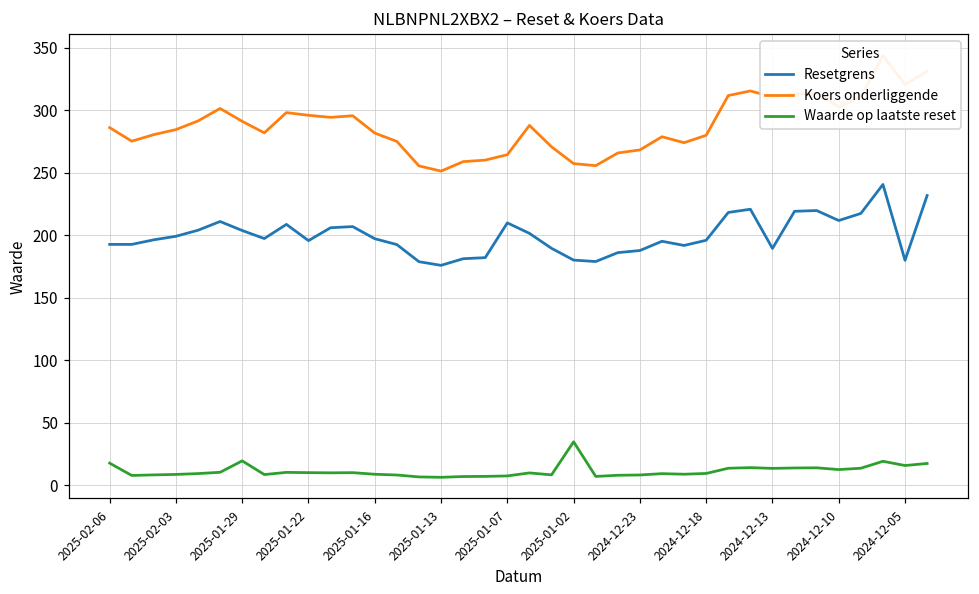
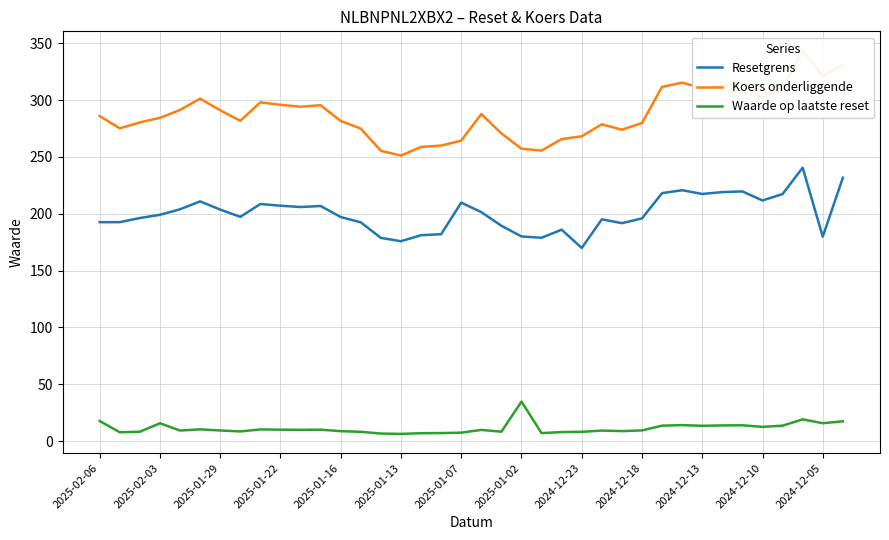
  {
    "Resetgrens": {
      "2025-02-06": 193,
      "2025-02-03": 199,
      "2025-01-29": 204,
-     "2025-01-22": 196,
+     "2025-01-22": 207,
      "2025-01-16": 197,
      "2025-01-13": 176,
      "2025-01-07": 210,
      "2025-01-02": 180,
-     "2024-12-23": 188,
+     "2024-12-23": 170,
      "2024-12-18": 196,
-     "2024-12-13": 189,
+     "2024-12-13": 217,
      "2024-12-10": 212,
      "2024-12-05": 180
    },
    "Koers onderliggende": {
      "2025-02-06": 286,
      "2025-02-03": 284,
      "2025-01-29": 291,
      "2025-01-22": 296,
      "2025-01-16": 282,
      "2025-01-13": 251,
      "2025-01-07": 264,
      "2025-01-02": 257,
      "2024-12-23": 268,
      "2024-12-18": 280
    },
    "Waarde op laatste reset": {
      "2025-02-06": 18,
-     "2025-02-03": 9,
-     "2025-01-29": 19,
+     "2025-02-03": 16,
+     "2025-01-29": 9,
      "2025-01-22": 10,
      "2025-01-16": 9,
      "2025-01-13": 6,
      "2025-01-07": 7,
      "2025-01-02": 35,
      "2024-12-23": 8,
      "2024-12-18": 9,
      "2024-12-13": 13,
      "2024-12-10": 13,
      "2024-12-05": 16
    }
  }
